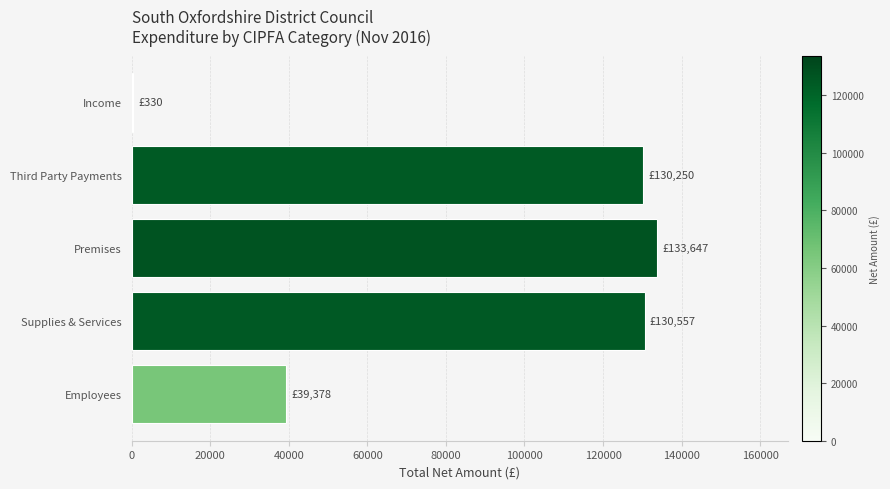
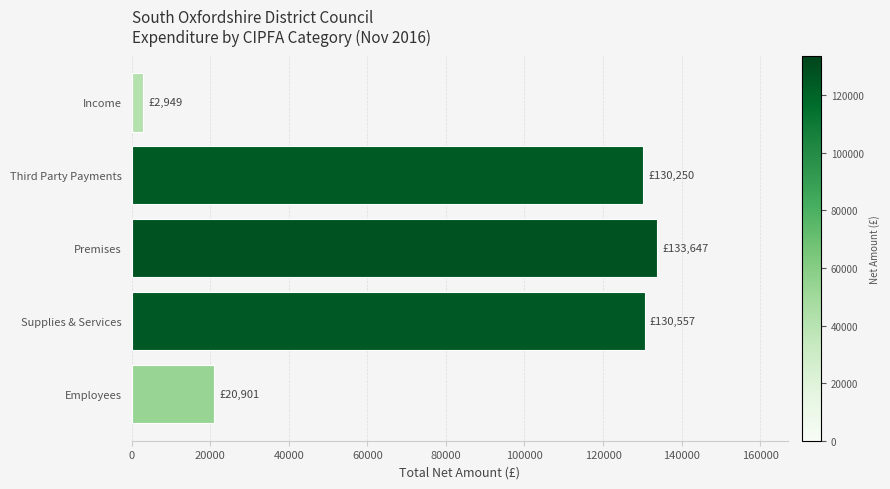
  {
-   "Income": "£330",
+   "Income": "£2,949",
    "Third Party Payments": "£130,250",
    "Premises": "£133,647",
    "Supplies & Services": "£130,557",
-   "Employees": "£39,378"
+   "Employees": "£20,901"
  }
